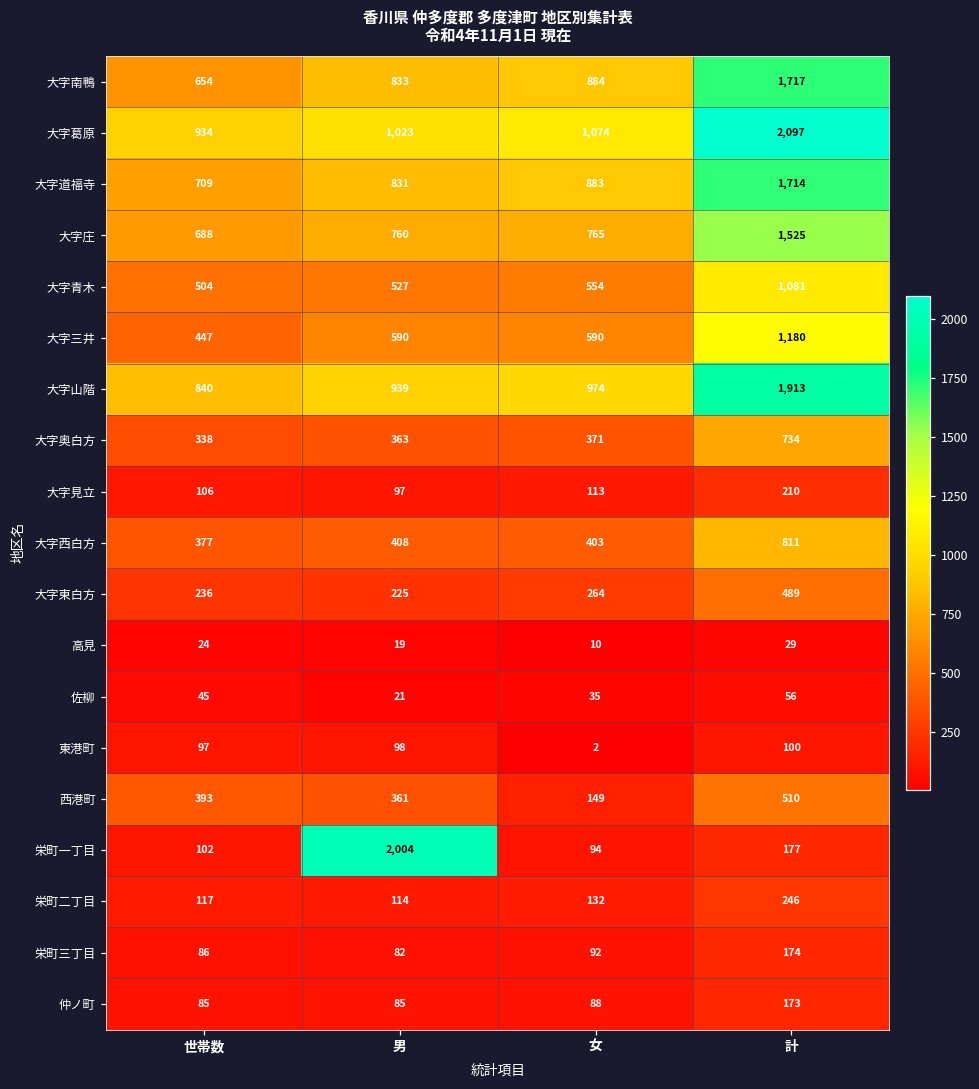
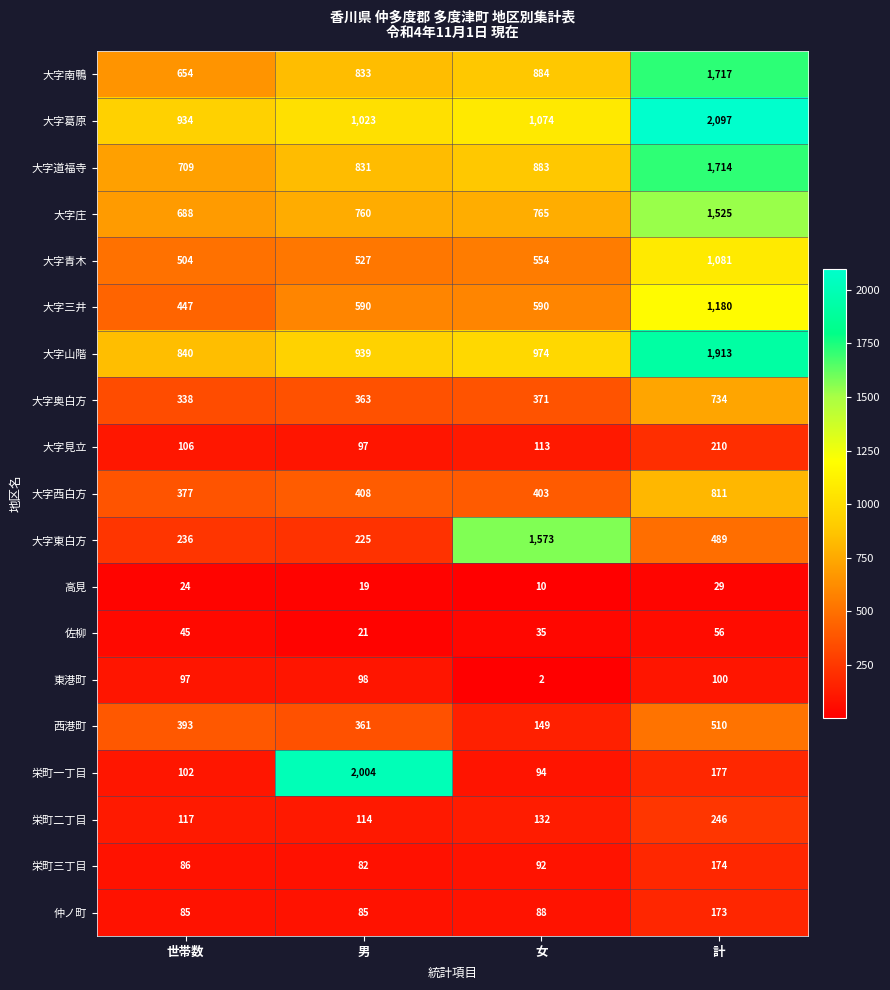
  {
    "大字南鴨": {
      "世帯数": "654",
      "男": "833",
      "女": "884",
      "計": "1,717"
    },
    "大字葛原": {
      "世帯数": "934",
      "男": "1,023",
      "女": "1,074",
      "計": "2,097"
    },
    "大字道福寺": {
      "世帯数": "709",
      "男": "831",
      "女": "883",
      "計": "1,714"
    },
    "大字庄": {
      "世帯数": "688",
      "男": "760",
      "女": "765",
      "計": "1,525"
    },
    "大字青木": {
      "世帯数": "504",
      "男": "527",
      "女": "554",
      "計": "1,081"
    },
    "大字三井": {
      "世帯数": "447",
      "男": "590",
      "女": "590",
      "計": "1,180"
    },
    "大字山階": {
      "世帯数": "840",
      "男": "939",
      "女": "974",
      "計": "1,913"
    },
    "大字奥白方": {
      "世帯数": "338",
      "男": "363",
      "女": "371",
      "計": "734"
    },
    "大字見立": {
      "世帯数": "106",
      "男": "97",
      "女": "113",
      "計": "210"
    },
    "大字西白方": {
      "世帯数": "377",
      "男": "408",
      "女": "403",
      "計": "811"
    },
    "大字東白方": {
      "世帯数": "236",
      "男": "225",
-     "女": "264",
+     "女": "1,573",
      "計": "489"
    },
    "高見": {
      "世帯数": "24",
      "男": "19",
      "女": "10",
      "計": "29"
    },
    "佐柳": {
      "世帯数": "45",
      "男": "21",
      "女": "35",
      "計": "56"
    },
    "東港町": {
      "世帯数": "97",
      "男": "98",
      "女": "2",
      "計": "100"
    },
    "西港町": {
      "世帯数": "393",
      "男": "361",
      "女": "149",
      "計": "510"
    },
    "栄町一丁目": {
      "世帯数": "102",
      "男": "2,004",
      "女": "94",
      "計": "177"
    },
    "栄町二丁目": {
      "世帯数": "117",
      "男": "114",
      "女": "132",
      "計": "246"
    },
    "栄町三丁目": {
      "世帯数": "86",
      "男": "82",
      "女": "92",
      "計": "174"
    },
    "仲ノ町": {
      "世帯数": "85",
      "男": "85",
      "女": "88",
      "計": "173"
    }
  }
